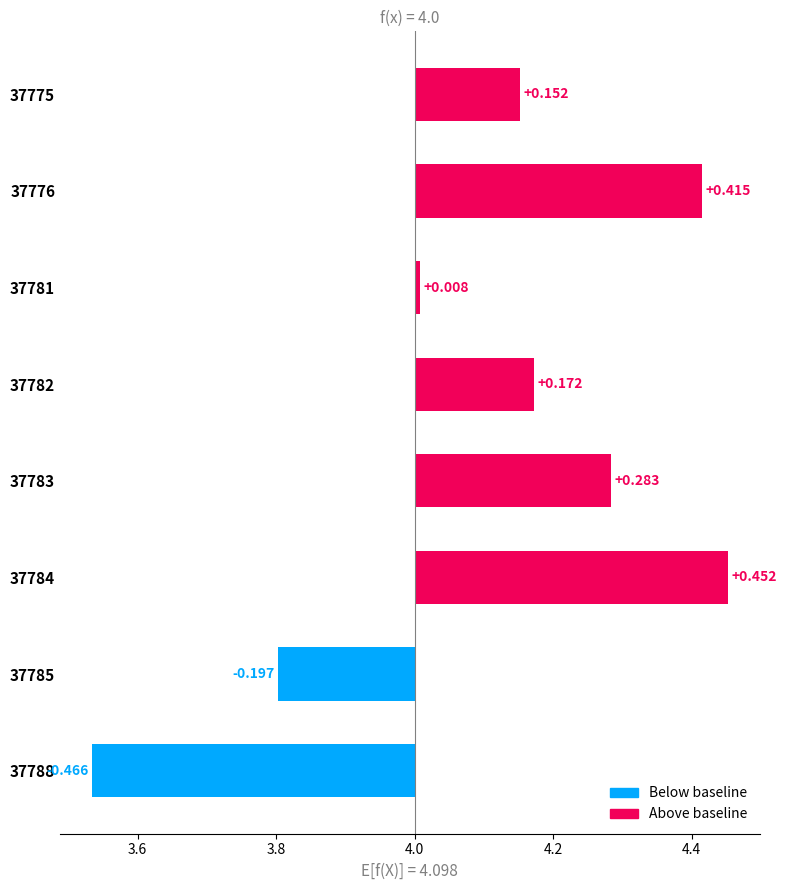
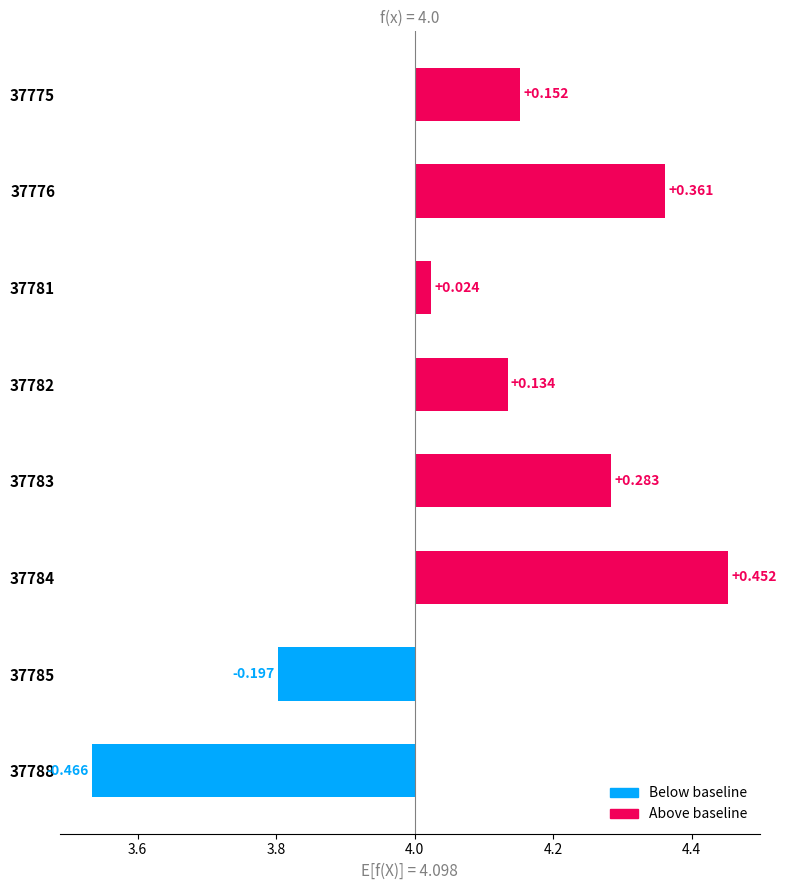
  {
    "37775": "+0.152",
-   "37776": "+0.415",
-   "37781": "+0.008",
-   "37782": "+0.172",
+   "37776": "+0.361",
+   "37781": "+0.024",
+   "37782": "+0.134",
    "37783": "+0.283",
    "37784": "+0.452",
    "37785": "-0.197",
    "37788": "-0.466"
  }
